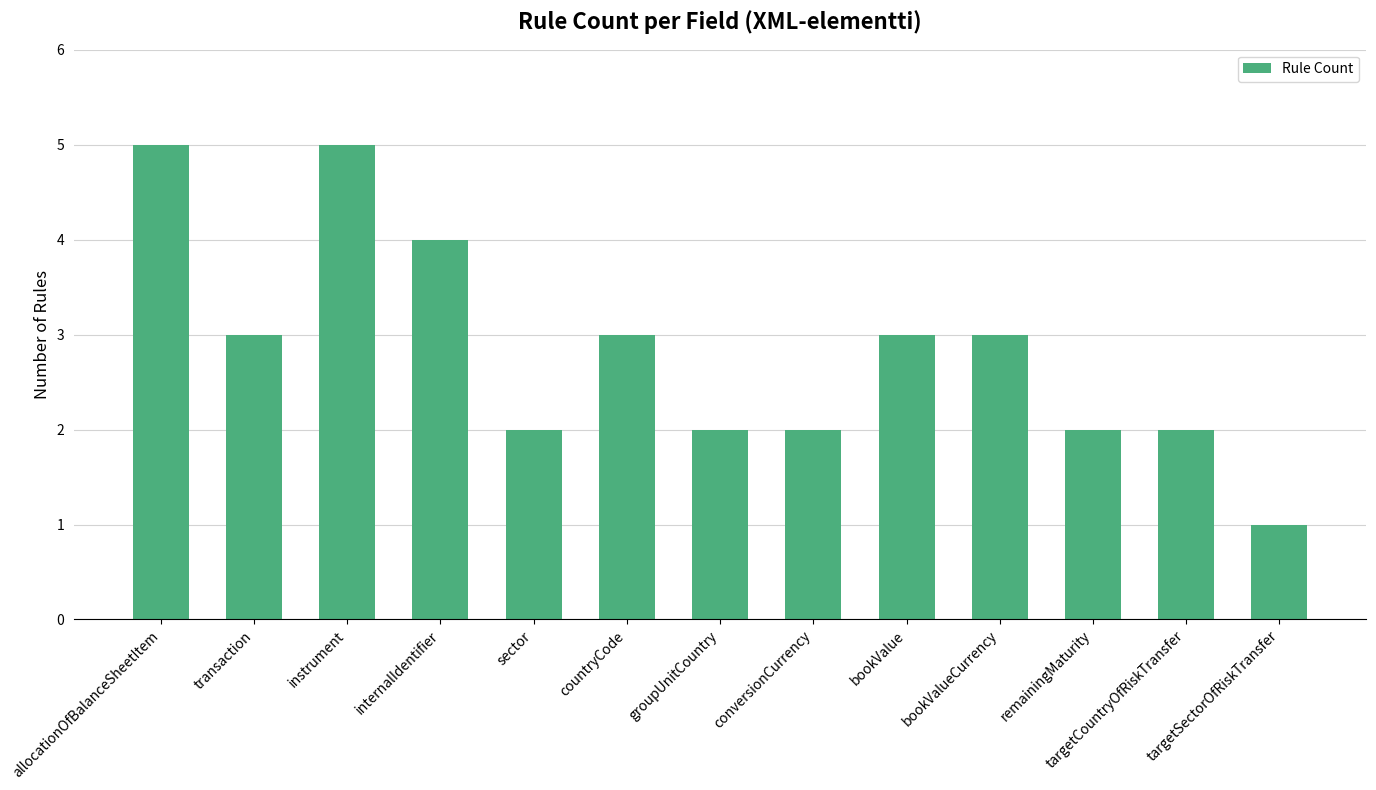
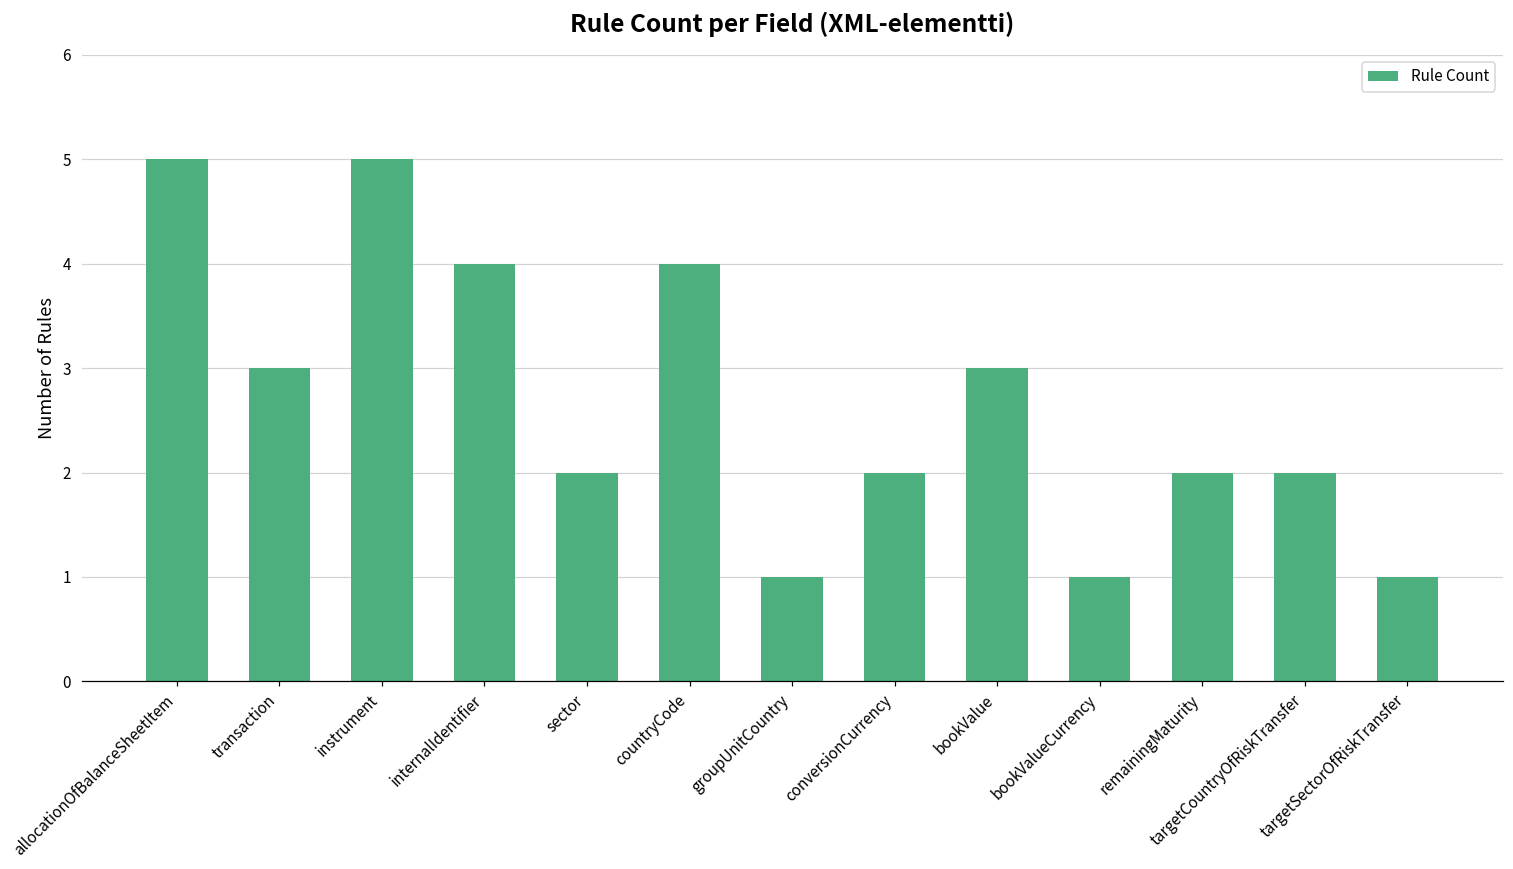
  {
    "allocationOfBalanceSheetItem": 5,
    "transaction": 3,
    "instrument": 5,
    "internalIdentifier": 4,
    "sector": 2,
-   "countryCode": 3,
-   "groupUnitCountry": 2,
+   "countryCode": 4,
+   "groupUnitCountry": 1,
    "conversionCurrency": 2,
    "bookValue": 3,
-   "bookValueCurrency": 3,
+   "bookValueCurrency": 1,
    "remainingMaturity": 2,
    "targetCountryOfRiskTransfer": 2,
    "targetSectorOfRiskTransfer": 1
  }
